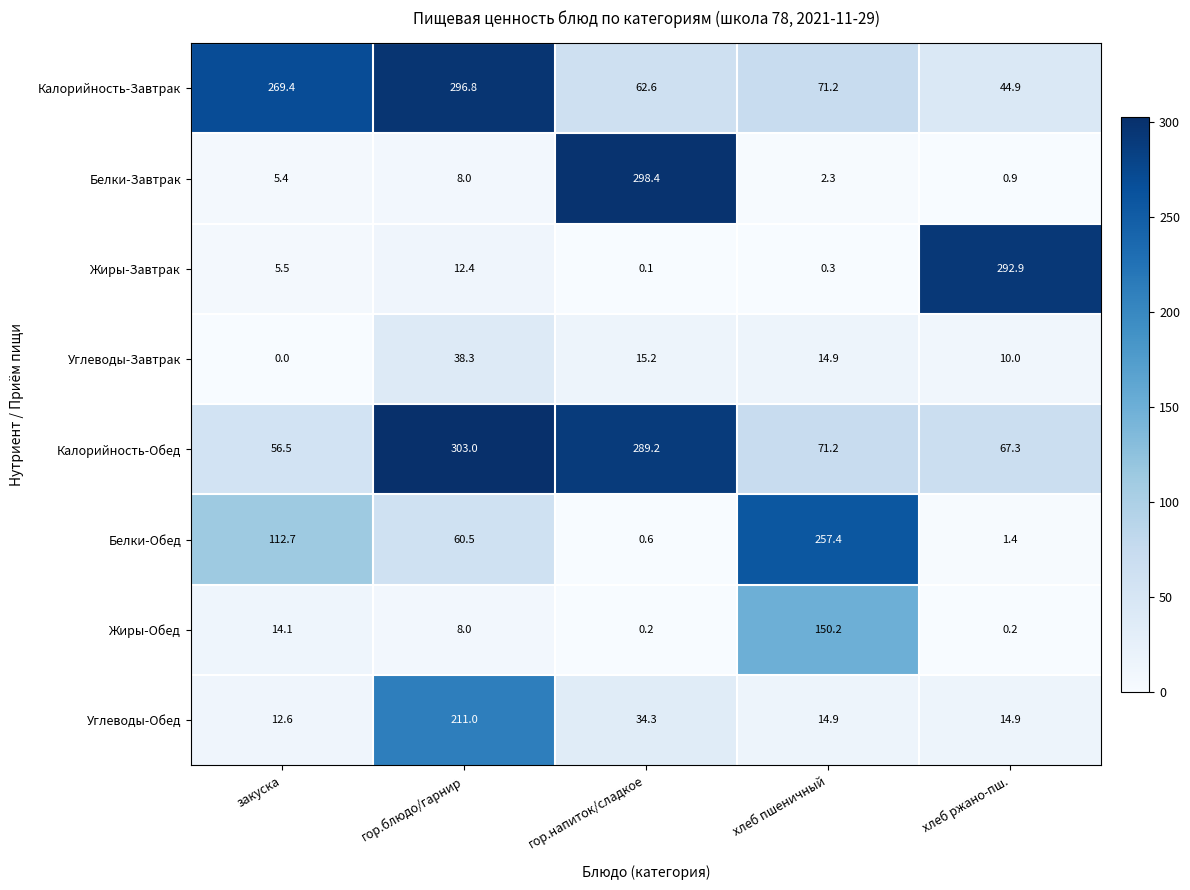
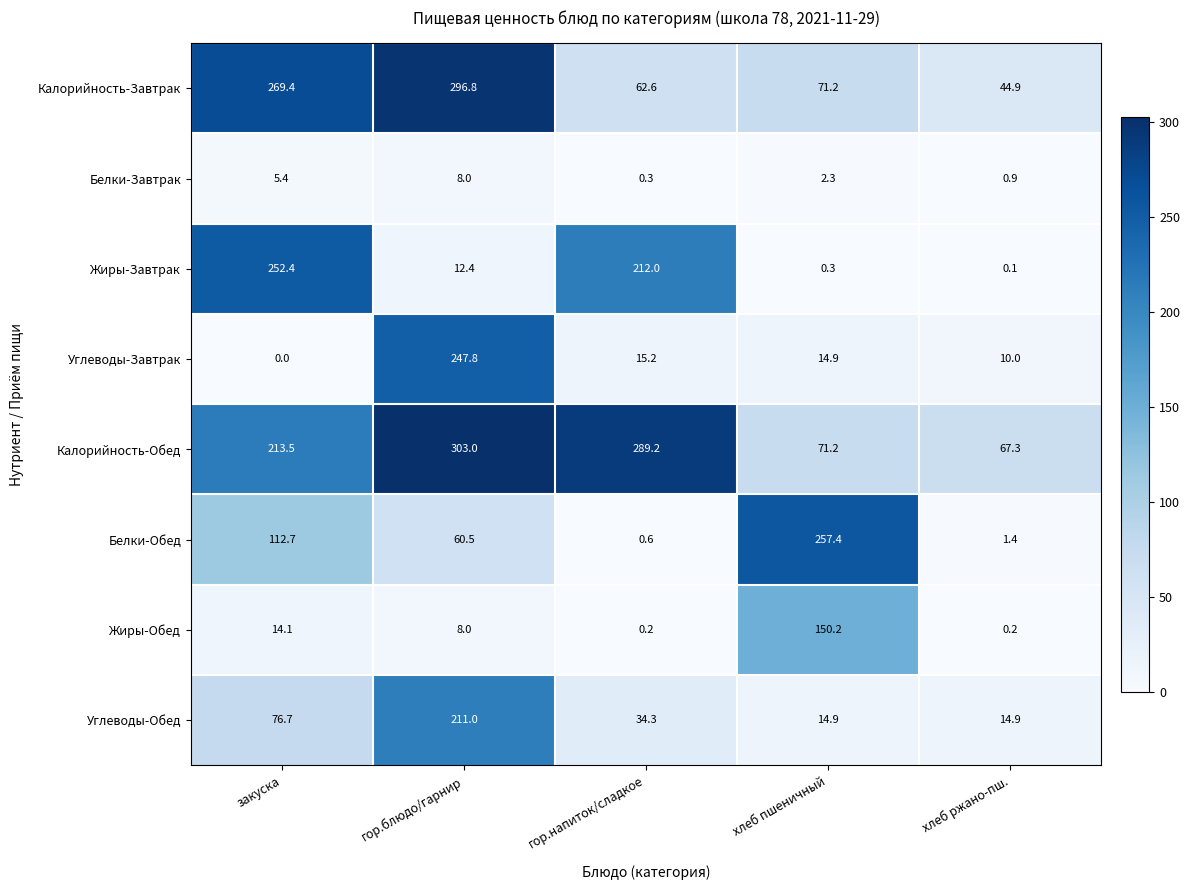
  {
    "Калорийность-Завтрак": {
      "закуска": 269.4,
      "гор.блюдо/гарнир": 296.8,
      "гор.напиток/сладкое": 62.6,
      "хлеб пшеничный": 71.2,
      "хлеб ржано-пш.": 44.9
    },
    "Белки-Завтрак": {
      "закуска": 5.4,
      "гор.блюдо/гарнир": 8.0,
-     "гор.напиток/сладкое": 298.4,
+     "гор.напиток/сладкое": 0.3,
      "хлеб пшеничный": 2.3,
      "хлеб ржано-пш.": 0.9
    },
    "Жиры-Завтрак": {
-     "закуска": 5.5,
+     "закуска": 252.4,
      "гор.блюдо/гарнир": 12.4,
-     "гор.напиток/сладкое": 0.1,
+     "гор.напиток/сладкое": 212.0,
      "хлеб пшеничный": 0.3,
-     "хлеб ржано-пш.": 292.9
+     "хлеб ржано-пш.": 0.1
    },
    "Углеводы-Завтрак": {
      "закуска": 0.0,
-     "гор.блюдо/гарнир": 38.3,
+     "гор.блюдо/гарнир": 247.8,
      "гор.напиток/сладкое": 15.2,
      "хлеб пшеничный": 14.9,
      "хлеб ржано-пш.": 10.0
    },
    "Калорийность-Обед": {
-     "закуска": 56.5,
+     "закуска": 213.5,
      "гор.блюдо/гарнир": 303.0,
      "гор.напиток/сладкое": 289.2,
      "хлеб пшеничный": 71.2,
      "хлеб ржано-пш.": 67.3
    },
    "Белки-Обед": {
      "закуска": 112.7,
      "гор.блюдо/гарнир": 60.5,
      "гор.напиток/сладкое": 0.6,
      "хлеб пшеничный": 257.4,
      "хлеб ржано-пш.": 1.4
    },
    "Жиры-Обед": {
      "закуска": 14.1,
      "гор.блюдо/гарнир": 8.0,
      "гор.напиток/сладкое": 0.2,
      "хлеб пшеничный": 150.2,
      "хлеб ржано-пш.": 0.2
    },
    "Углеводы-Обед": {
-     "закуска": 12.6,
+     "закуска": 76.7,
      "гор.блюдо/гарнир": 211.0,
      "гор.напиток/сладкое": 34.3,
      "хлеб пшеничный": 14.9,
      "хлеб ржано-пш.": 14.9
    }
  }
